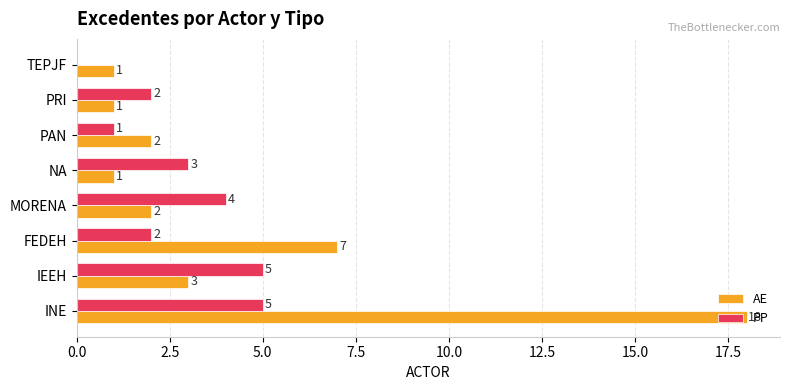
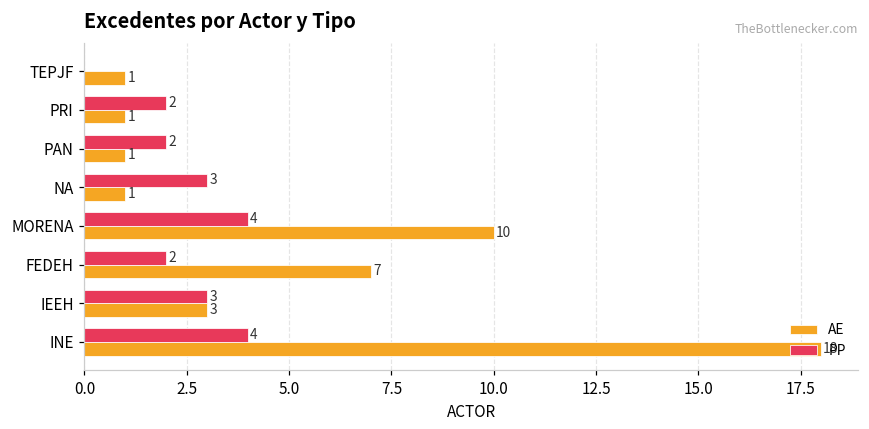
  {
    "AE": {
      "TEPJF": 1,
      "PRI": 1,
-     "PAN": 2,
+     "PAN": 1,
      "NA": 1,
-     "MORENA": 2,
+     "MORENA": 10,
      "FEDEH": 7,
      "IEEH": 3,
      "INE": 18
    },
    "PP": {
      "PRI": 2,
-     "PAN": 1,
+     "PAN": 2,
      "NA": 3,
      "MORENA": 4,
      "FEDEH": 2,
-     "IEEH": 5,
-     "INE": 5
+     "IEEH": 3,
+     "INE": 4
    }
  }
